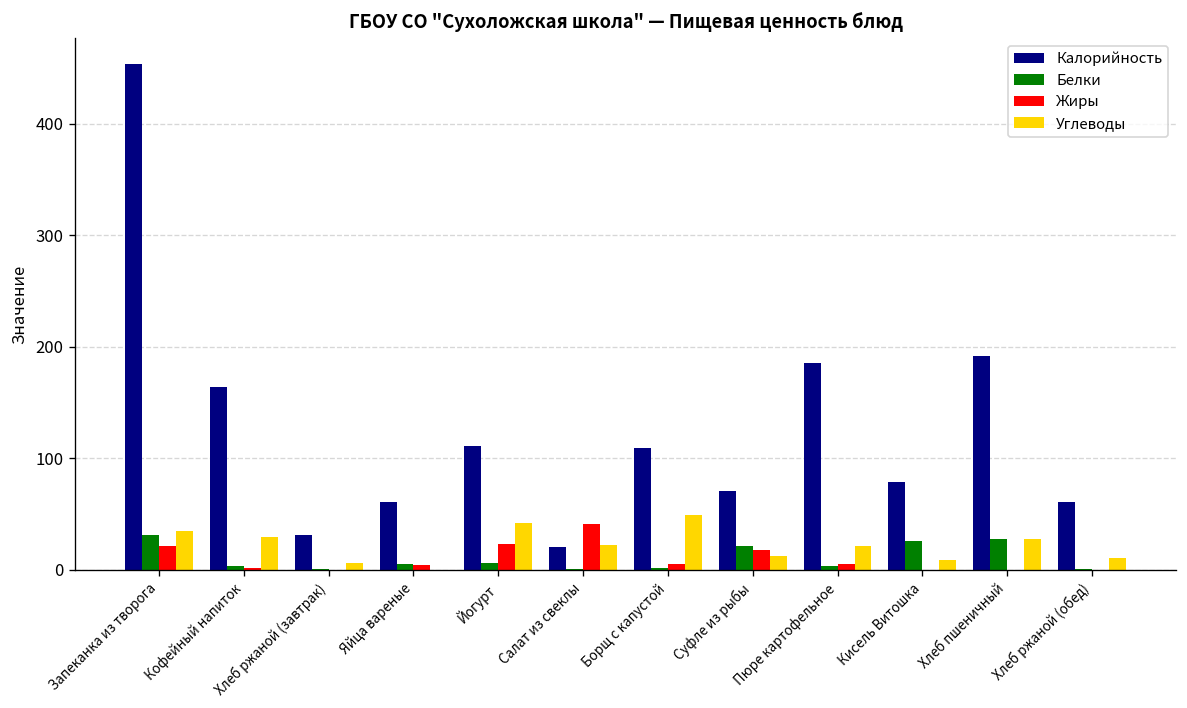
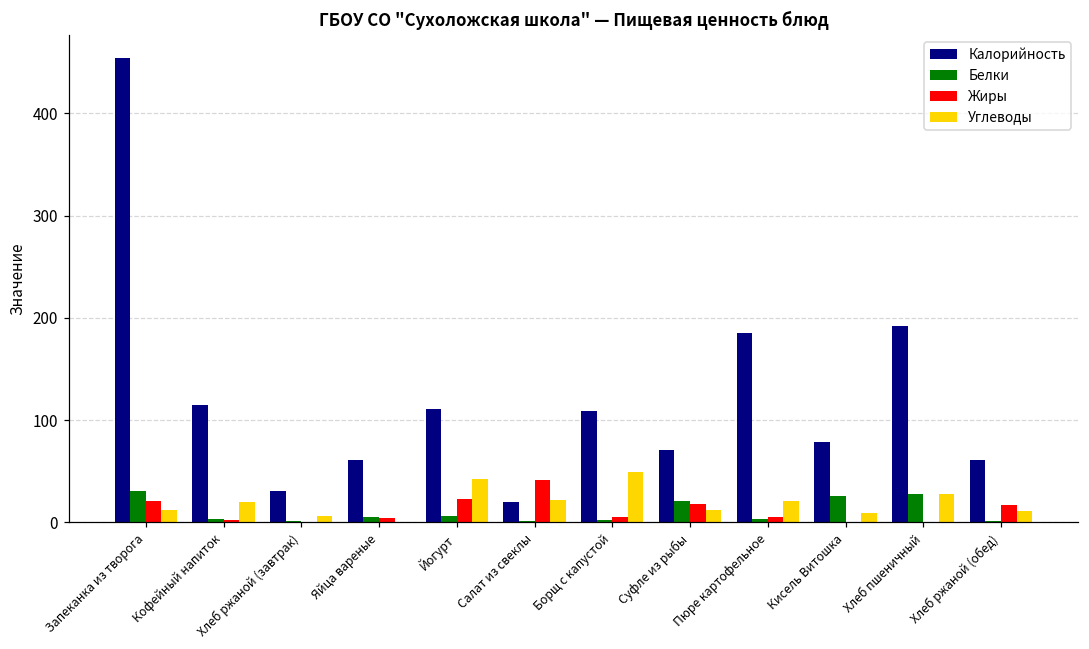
  {
    "Калорийность": {
      "Запеканка из творога": 450,
-     "Кофейный напиток": 160,
+     "Кофейный напиток": 120,
      "Хлеб ржаной (завтрак)": 30,
      "Яйца вареные": 60,
      "Йогурт": 110,
      "Салат из свеклы": 20,
      "Борщ с капустой": 110,
      "Суфле из рыбы": 70,
      "Пюре картофельное": 190,
      "Кисель Витошка": 80,
      "Хлеб пшеничный": 190,
      "Хлеб ржаной (обед)": 60
    },
    "Белки": {
      "Запеканка из творога": 30,
      "Кофейный напиток": 0,
      "Яйца вареные": 10,
      "Йогурт": 10,
      "Суфле из рыбы": 20,
      "Пюре картофельное": 0,
      "Кисель Витошка": 30,
      "Хлеб пшеничный": 30
    },
    "Жиры": {
      "Запеканка из творога": 20,
      "Хлеб ржаной (завтрак)": 0,
      "Яйца вареные": 0,
      "Йогурт": 20,
      "Салат из свеклы": 40,
      "Борщ с капустой": 10,
      "Суфле из рыбы": 20,
      "Пюре картофельное": 10,
      "Кисель Витошка": 0,
      "Хлеб пшеничный": 0,
-     "Хлеб ржаной (обед)": 0
+     "Хлеб ржаной (обед)": 20
    },
    "Углеводы": {
-     "Запеканка из творога": 40,
-     "Кофейный напиток": 30,
+     "Запеканка из творога": 10,
+     "Кофейный напиток": 20,
      "Хлеб ржаной (завтрак)": 10,
      "Яйца вареные": 0,
      "Йогурт": 40,
      "Салат из свеклы": 20,
      "Борщ с капустой": 50,
      "Суфле из рыбы": 10,
      "Пюре картофельное": 20,
      "Кисель Витошка": 10,
      "Хлеб пшеничный": 30,
      "Хлеб ржаной (обед)": 10
    }
  }
